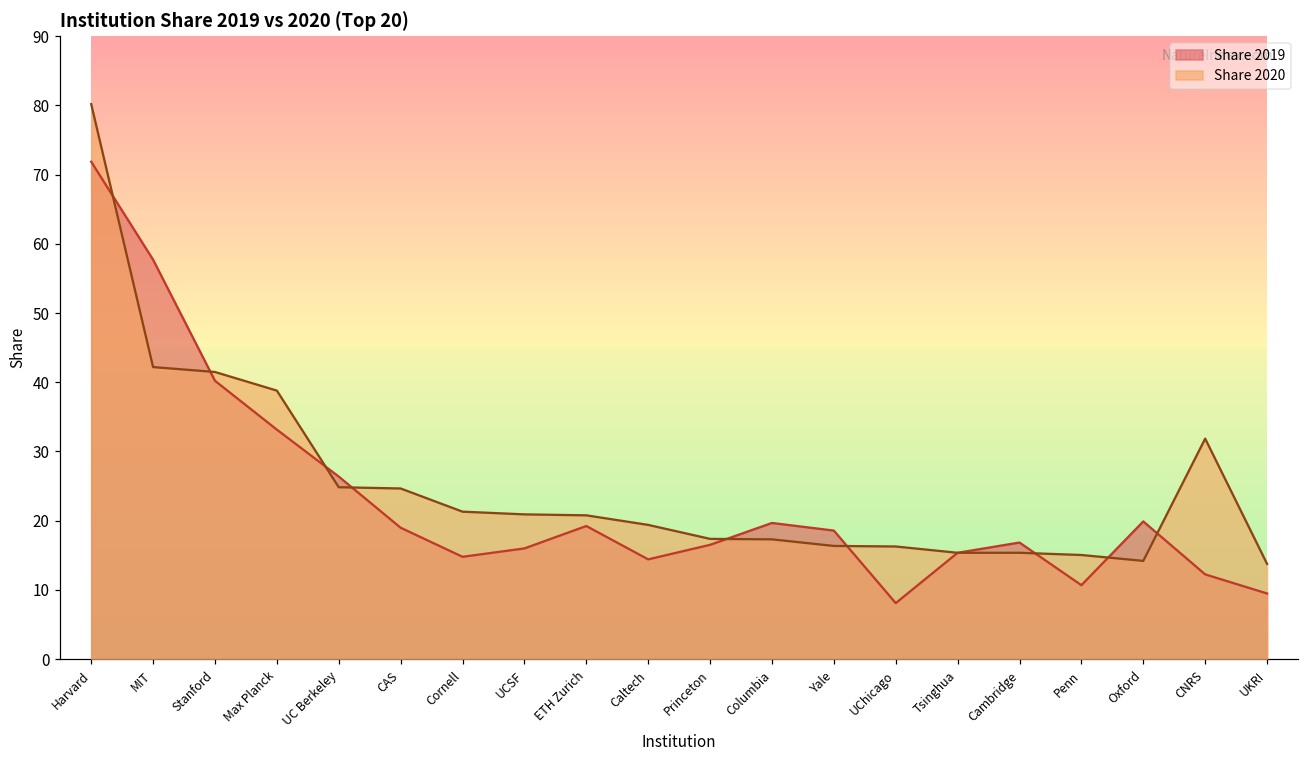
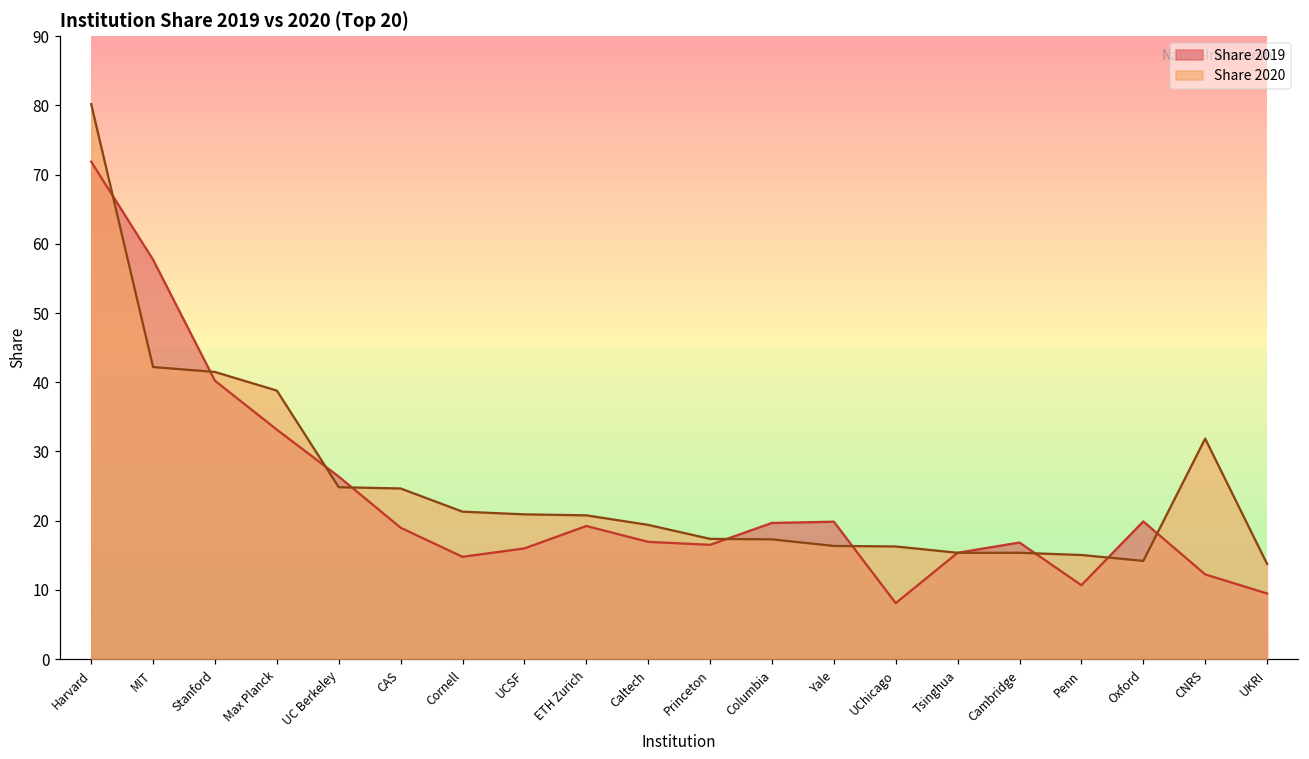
  {
    "Share 2019": {
      "Harvard": 72,
      "MIT": 58,
      "Stanford": 40,
      "Max Planck": 33,
      "UC Berkeley": 26,
      "CAS": 19,
      "Cornell": 15,
      "UCSF": 16,
      "ETH Zurich": 19,
-     "Caltech": 14,
+     "Caltech": 17,
      "Princeton": 17,
      "Columbia": 20,
-     "Yale": 19,
+     "Yale": 20,
      "UChicago": 8,
      "Cambridge": 17,
      "Penn": 11,
      "Oxford": 20,
      "CNRS": 12,
      "UKRI": 9
    },
    "Share 2020": {
      "Harvard": 80,
      "MIT": 42,
      "Stanford": 41,
      "Max Planck": 39,
      "UC Berkeley": 25,
      "CAS": 25,
      "Cornell": 21,
      "UCSF": 21,
      "ETH Zurich": 21,
      "Caltech": 19,
      "Princeton": 17,
      "Columbia": 17,
      "Yale": 16,
      "UChicago": 16,
      "Cambridge": 15,
      "Penn": 15,
      "Oxford": 14,
      "CNRS": 32,
      "UKRI": 14
    }
  }
